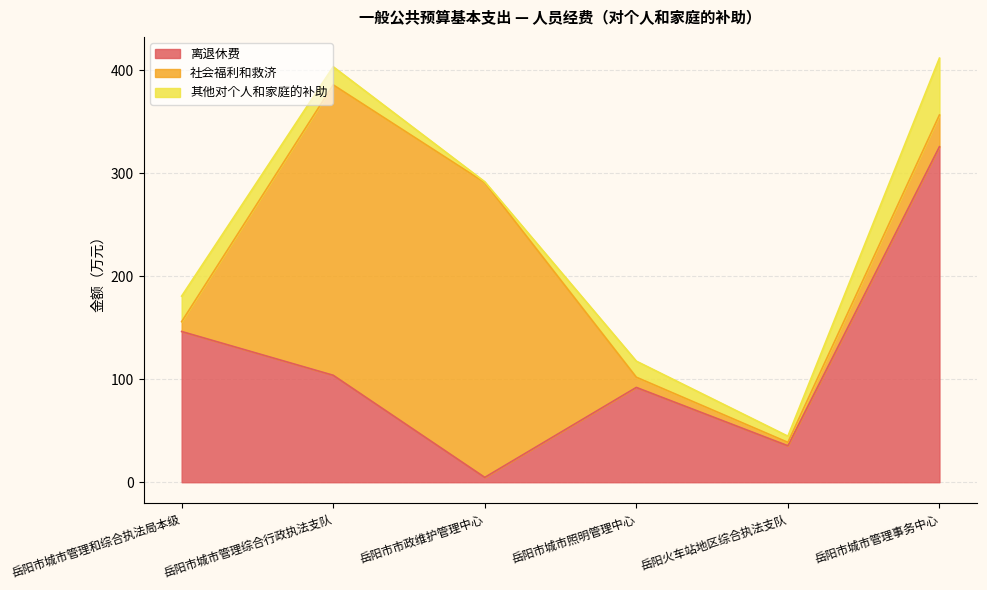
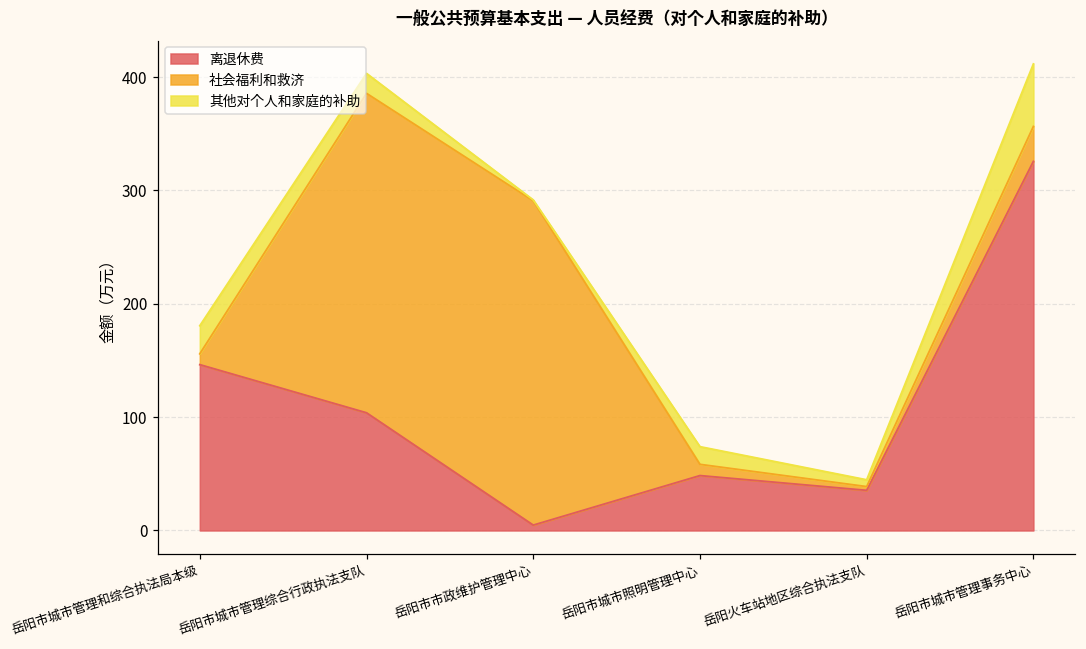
  {
    "离退休费": {
      "岳阳市城市管理和综合执法局本级": 146,
      "岳阳市城市管理综合行政执法支队": 104,
      "岳阳市市政维护管理中心": 5,
-     "岳阳市城市照明管理中心": 92,
+     "岳阳市城市照明管理中心": 48,
      "岳阳火车站地区综合执法支队": 35,
      "岳阳市城市管理事务中心": 326
    },
    "社会福利和救济": {
      "岳阳市城市管理和综合执法局本级": 10,
      "岳阳市城市管理综合行政执法支队": 282,
      "岳阳市城市照明管理中心": 10,
      "岳阳火车站地区综合执法支队": 3,
      "岳阳市城市管理事务中心": 31
    },
    "其他对个人和家庭的补助": {
      "岳阳市城市管理和综合执法局本级": 25,
      "岳阳市城市管理综合行政执法支队": 18,
      "岳阳市城市照明管理中心": 16,
      "岳阳火车站地区综合执法支队": 6,
      "岳阳市城市管理事务中心": 55
    }
  }
